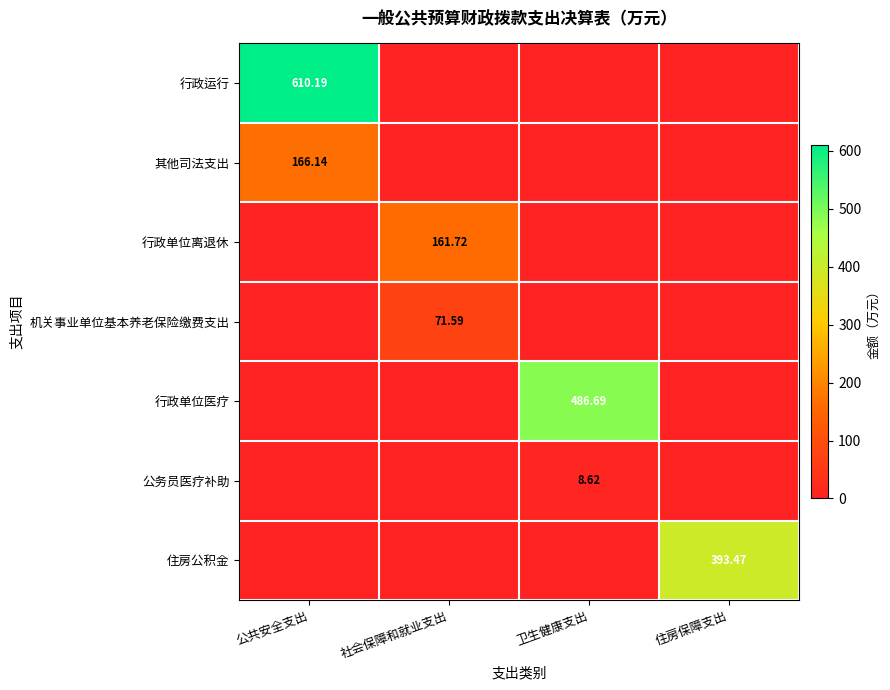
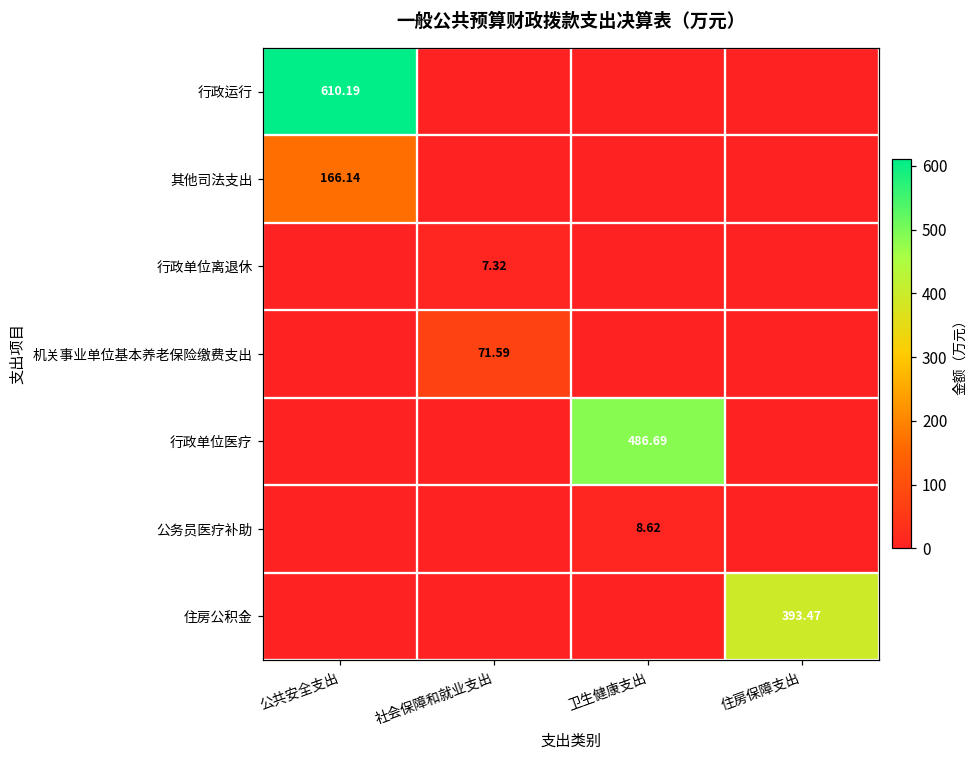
  {
    "行政运行": {
      "公共安全支出": 610.19
    },
    "其他司法支出": {
      "公共安全支出": 166.14
    },
    "行政单位离退休": {
-     "社会保障和就业支出": 161.72
+     "社会保障和就业支出": 7.32
    },
    "机关事业单位基本养老保险缴费支出": {
      "社会保障和就业支出": 71.59
    },
    "行政单位医疗": {
      "卫生健康支出": 486.69
    },
    "公务员医疗补助": {
      "卫生健康支出": 8.62
    },
    "住房公积金": {
      "住房保障支出": 393.47
    }
  }
